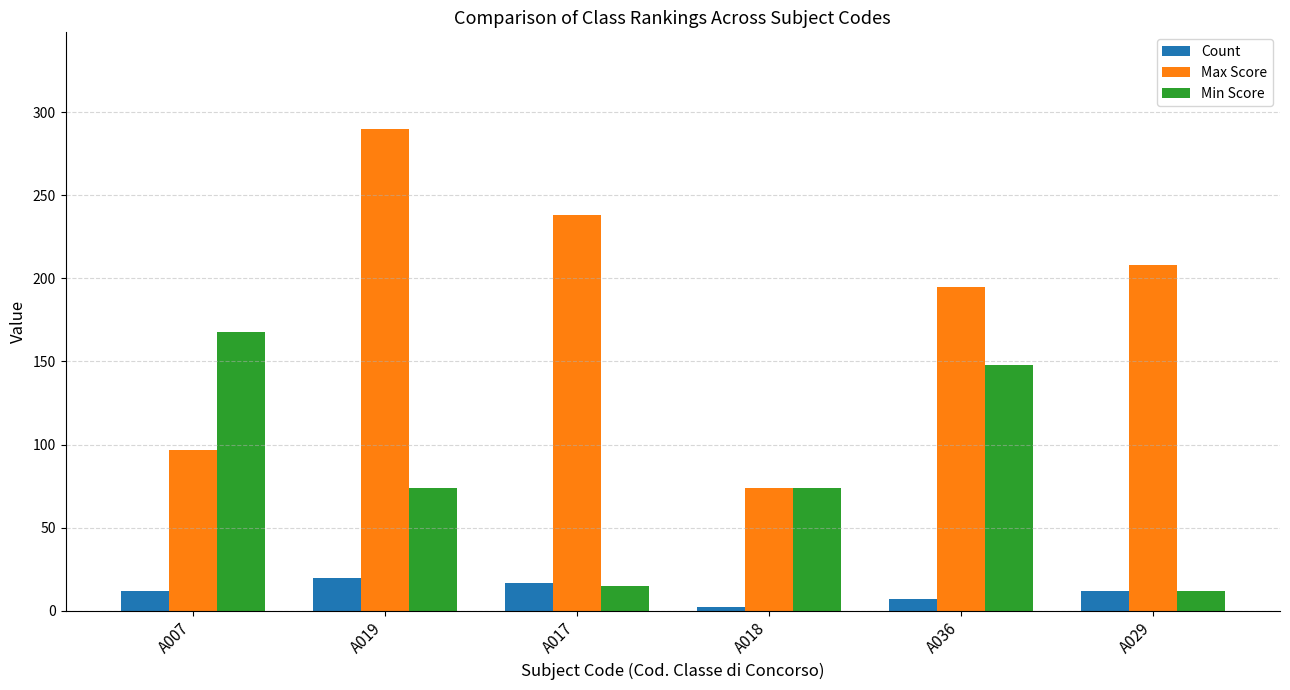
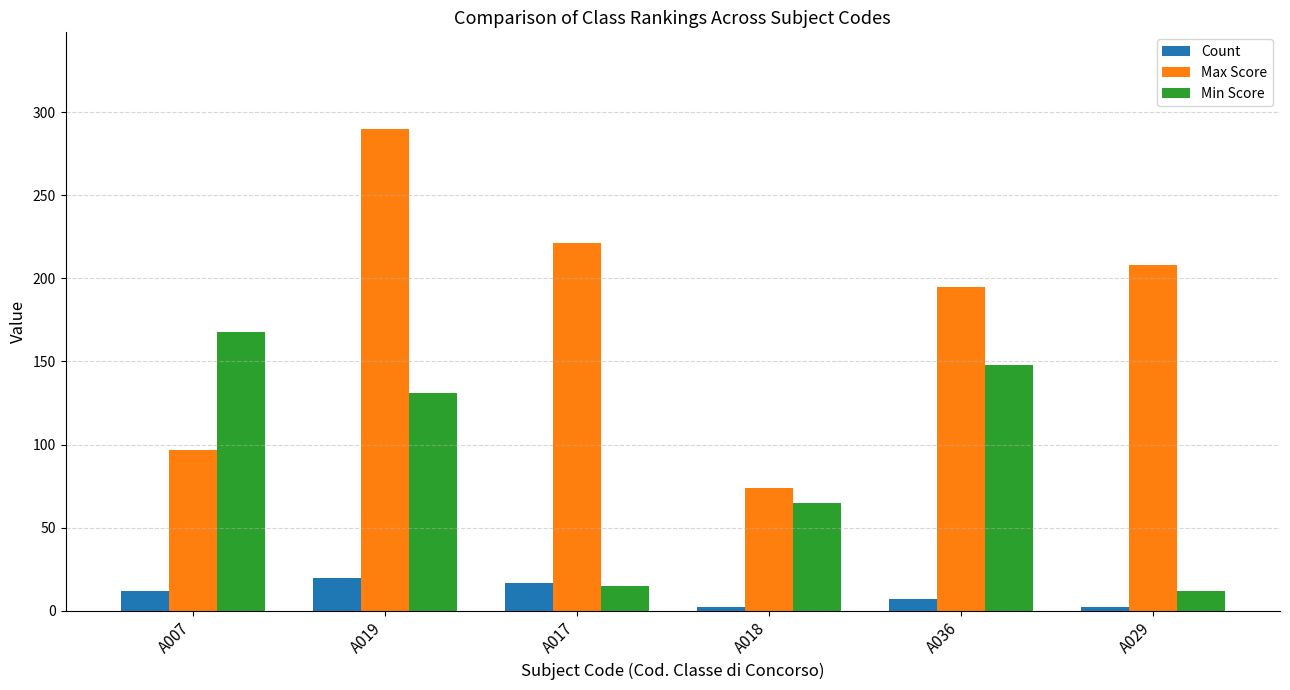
  {
    "Count": {
      "A007": 12,
      "A019": 20,
      "A017": 17,
      "A018": 2,
      "A036": 7,
-     "A029": 12
+     "A029": 2
    },
    "Max Score": {
      "A007": 97,
      "A019": 290,
-     "A017": 238,
+     "A017": 221,
      "A018": 74,
      "A036": 195,
      "A029": 208
    },
    "Min Score": {
      "A007": 168,
-     "A019": 74,
+     "A019": 131,
      "A017": 15,
-     "A018": 74,
+     "A018": 65,
      "A036": 148,
      "A029": 12
    }
  }
